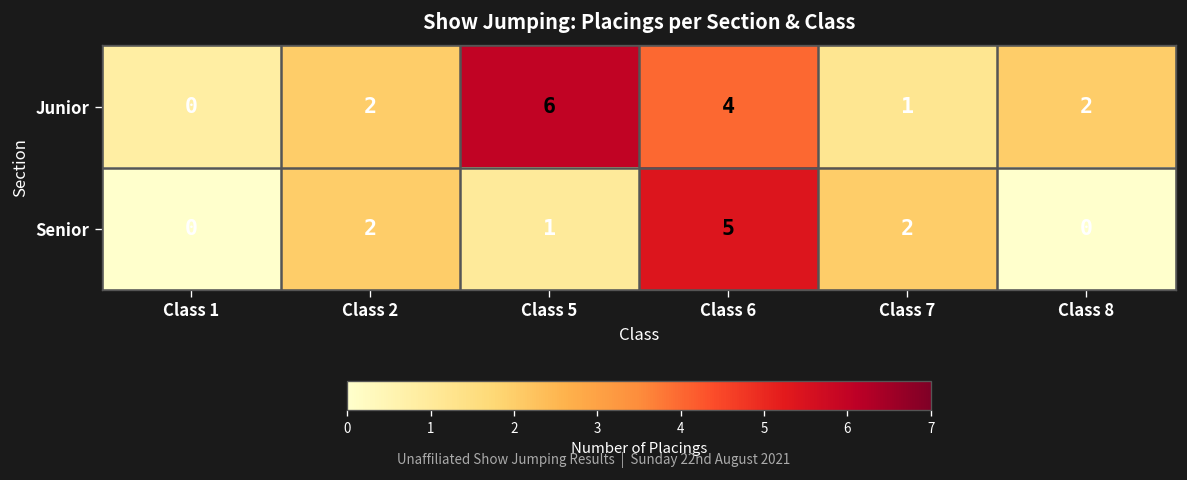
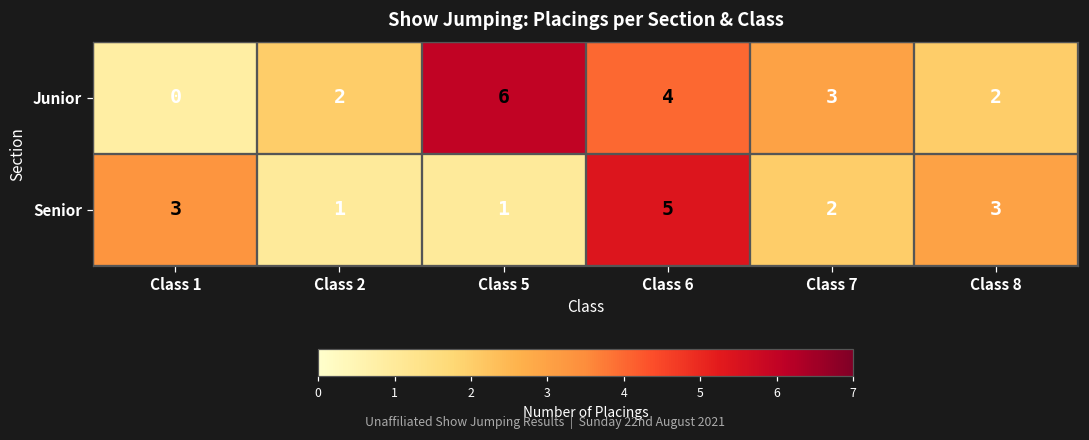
  {
    "Junior": {
      "Class 1": 0,
      "Class 2": 2,
      "Class 5": 6,
      "Class 6": 4,
-     "Class 7": 1,
+     "Class 7": 3,
      "Class 8": 2
    },
    "Senior": {
-     "Class 1": 0,
-     "Class 2": 2,
+     "Class 1": 3,
+     "Class 2": 1,
      "Class 5": 1,
      "Class 6": 5,
      "Class 7": 2,
-     "Class 8": 0
+     "Class 8": 3
    }
  }
